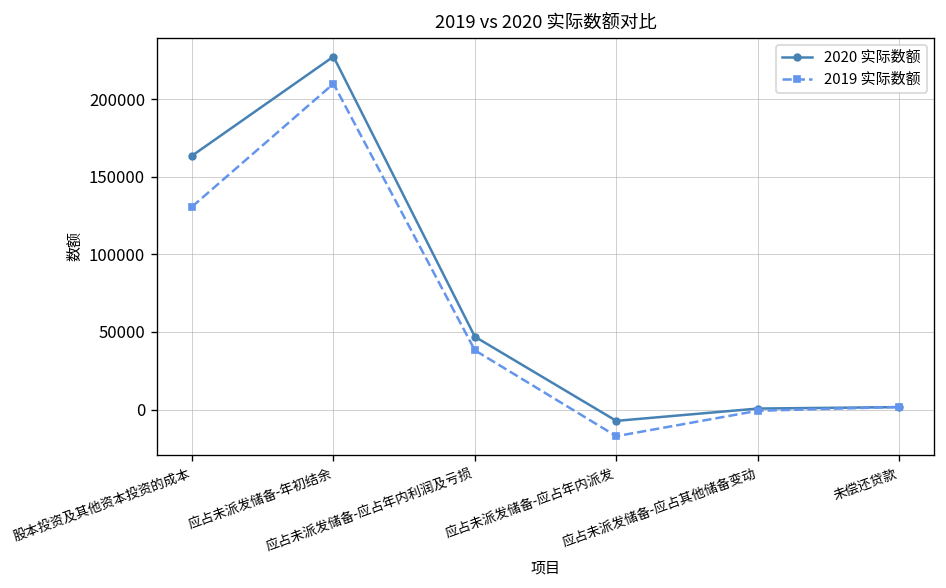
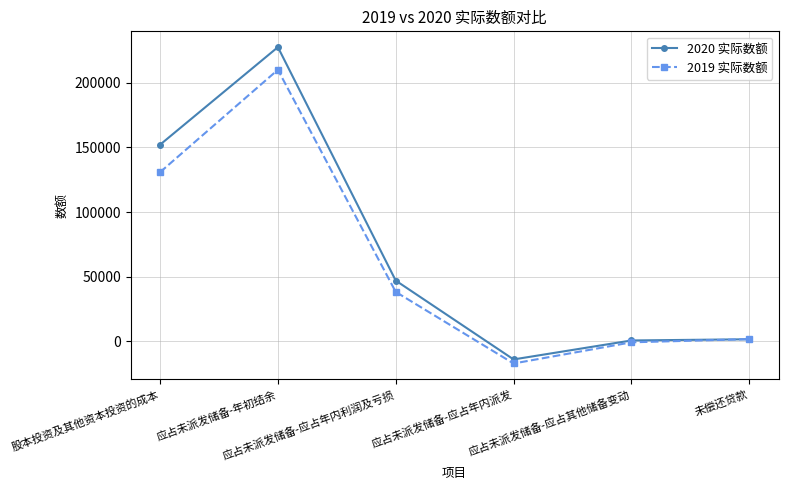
  {
    "2020 实际数额": {
-     "股本投资及其他资本投资的成本": 164000,
+     "股本投资及其他资本投资的成本": 152000,
      "应占未派发储备-年初结余": 228000,
      "应占未派发储备-应占年内利润及亏损": 47000,
-     "应占未派发储备-应占年内派发": -7000
+     "应占未派发储备-应占年内派发": -14000
    },
    "2019 实际数额": {
      "股本投资及其他资本投资的成本": 131000,
      "应占未派发储备-年初结余": 210000,
      "应占未派发储备-应占年内利润及亏损": 38000,
      "应占未派发储备-应占年内派发": -17000
    }
  }
